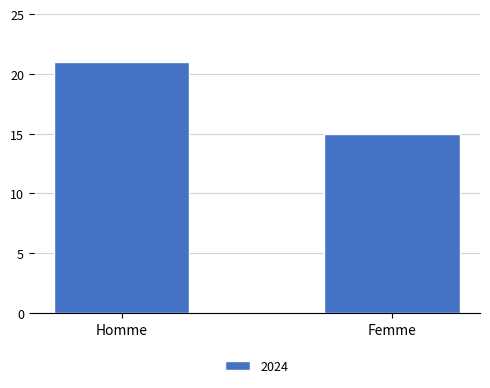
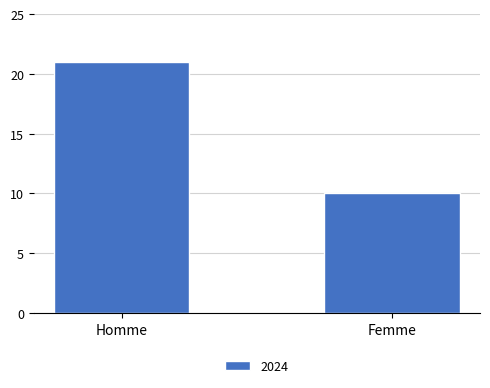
  {
    "Homme": 21,
-   "Femme": 15
+   "Femme": 10
  }
